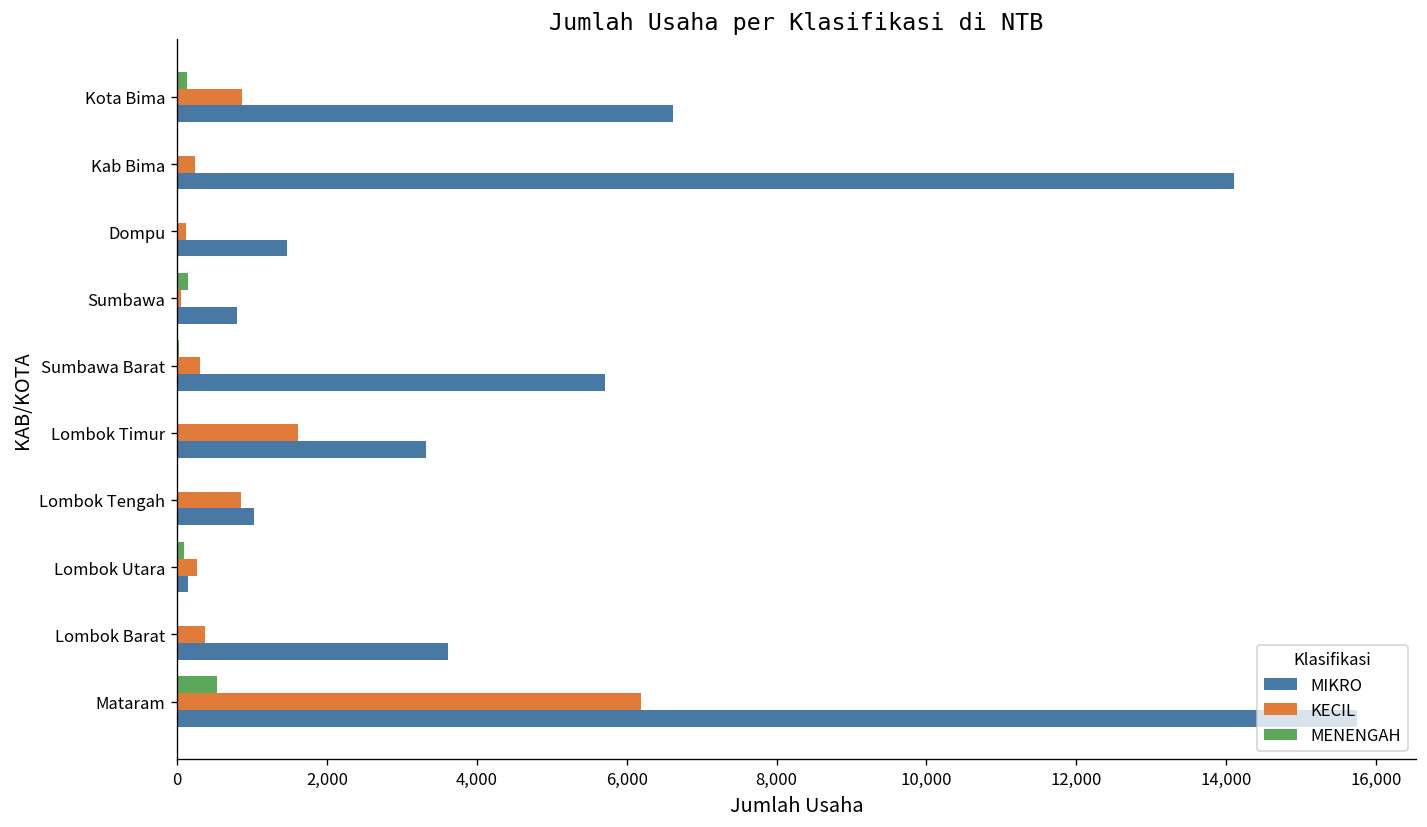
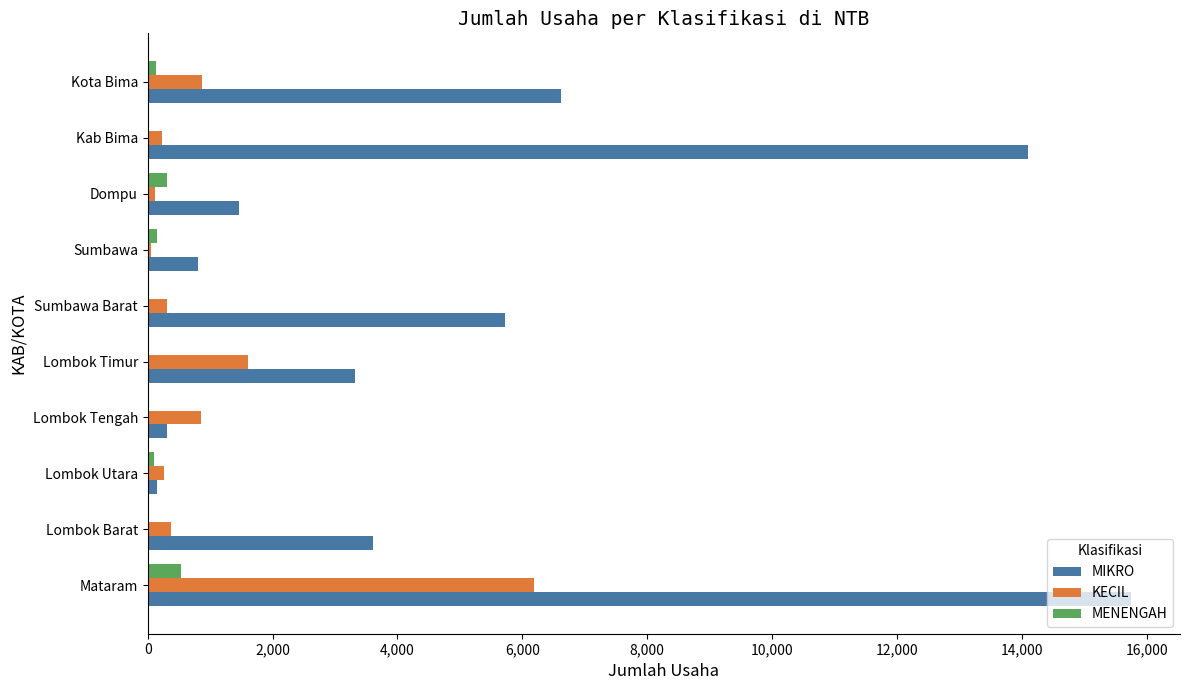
  {
    "MIKRO": {
      "Kota Bima": "6,600",
      "Kab Bima": "14,100",
      "Dompu": "1,500",
      "Sumbawa": "800",
      "Sumbawa Barat": "5,700",
      "Lombok Timur": "3,300",
-     "Lombok Tengah": "1,000",
+     "Lombok Tengah": "300",
      "Lombok Utara": "100",
      "Lombok Barat": "3,600"
    },
    "KECIL": {
      "Kota Bima": "900",
      "Kab Bima": "200",
      "Dompu": "100",
      "Sumbawa": "0",
      "Sumbawa Barat": "300",
      "Lombok Timur": "1,600",
      "Lombok Tengah": "800",
      "Lombok Utara": "300",
      "Lombok Barat": "400",
      "Mataram": "6,200"
    },
    "MENENGAH": {
      "Kota Bima": "100",
-     "Dompu": "0",
+     "Dompu": "300",
      "Sumbawa": "100",
      "Lombok Utara": "100",
      "Lombok Barat": "0",
      "Mataram": "500"
    }
  }
